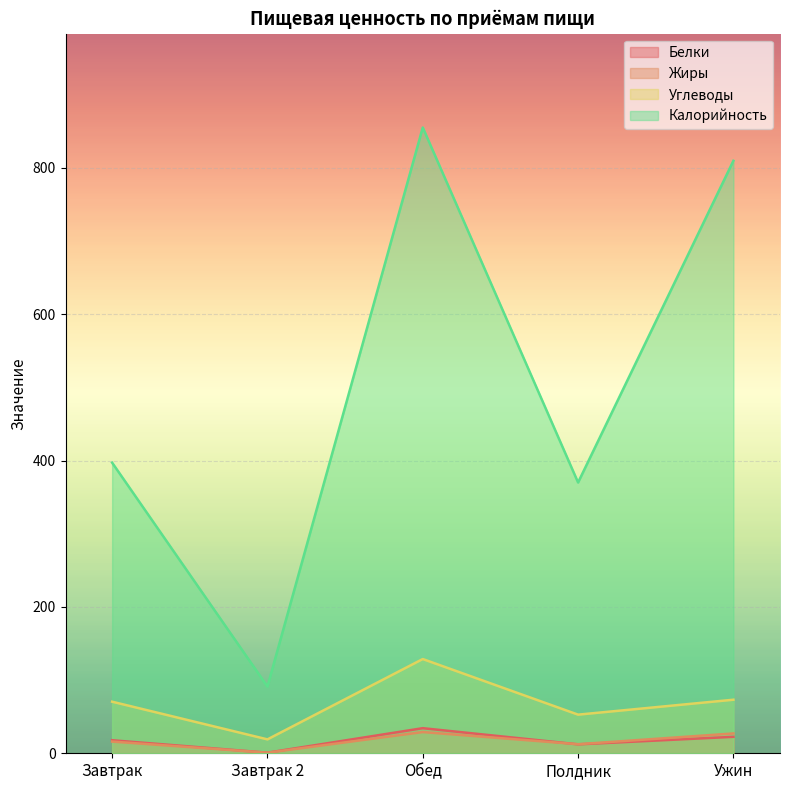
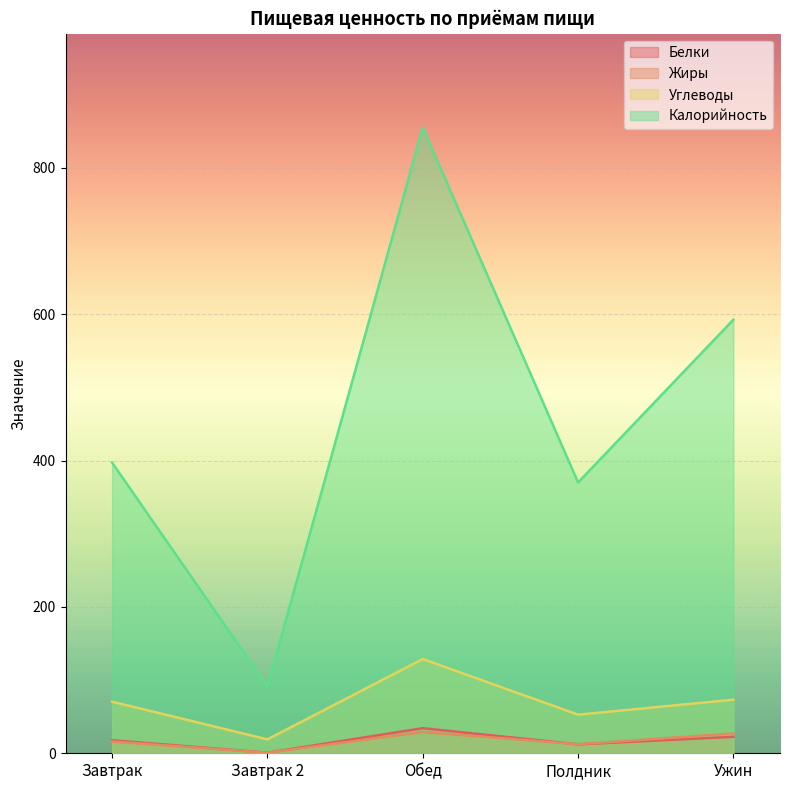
  {
    "Калорийность": {
      "Завтрак": 400,
      "Завтрак 2": 90,
      "Обед": 860,
      "Полдник": 370,
-     "Ужин": 810
+     "Ужин": 590
    }
  }
